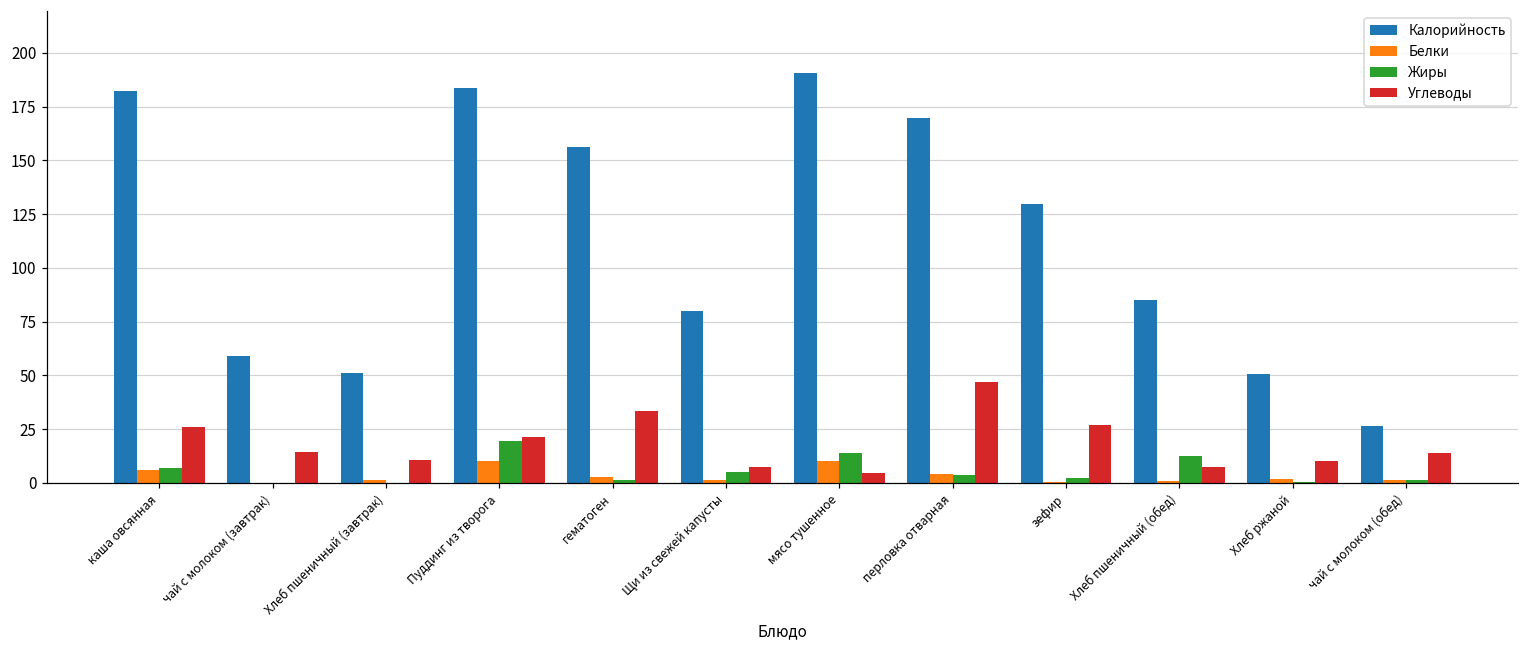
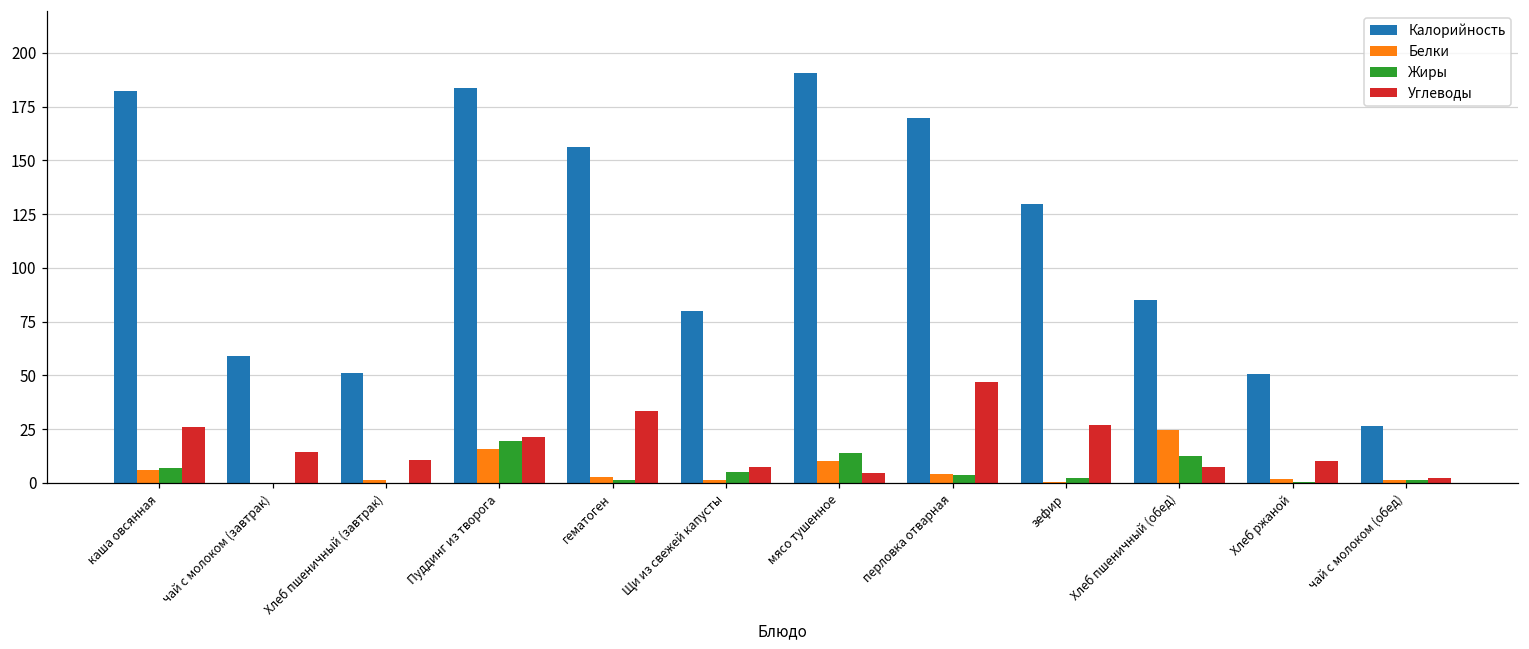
  {
    "Калорийность": {
      "каша овсянная": 182,
      "чай с молоком (завтрак)": 59,
      "Хлеб пшеничный (завтрак)": 51,
      "Пуддинг из творога": 184,
      "гематоген": 156,
      "Щи из свежей капусты": 80,
      "мясо тушенное": 191,
      "перловка отварная": 170,
      "зефир": 130,
      "Хлеб пшеничный (обед)": 85,
      "Хлеб ржаной": 51,
      "чай с молоком (обед)": 27
    },
    "Белки": {
      "каша овсянная": 6,
      "Хлеб пшеничный (завтрак)": 2,
-     "Пуддинг из творога": 10,
+     "Пуддинг из творога": 16,
      "гематоген": 3,
      "Щи из свежей капусты": 2,
      "мясо тушенное": 10,
      "перловка отварная": 4,
-     "Хлеб пшеничный (обед)": 1,
+     "Хлеб пшеничный (обед)": 25,
      "Хлеб ржаной": 2,
      "чай с молоком (обед)": 1
    },
    "Жиры": {
      "каша овсянная": 7,
      "чай с молоком (завтрак)": 0,
      "Пуддинг из творога": 20,
      "Щи из свежей капусты": 5,
      "мясо тушенное": 14,
      "перловка отварная": 4,
      "зефир": 2,
      "Хлеб пшеничный (обед)": 12,
      "чай с молоком (обед)": 1
    },
    "Углеводы": {
      "каша овсянная": 26,
      "чай с молоком (завтрак)": 15,
      "Хлеб пшеничный (завтрак)": 11,
      "Пуддинг из творога": 22,
      "гематоген": 34,
      "Щи из свежей капусты": 8,
      "мясо тушенное": 5,
      "перловка отварная": 47,
      "зефир": 27,
      "Хлеб пшеничный (обед)": 8,
      "Хлеб ржаной": 10,
-     "чай с молоком (обед)": 14
+     "чай с молоком (обед)": 2
    }
  }
